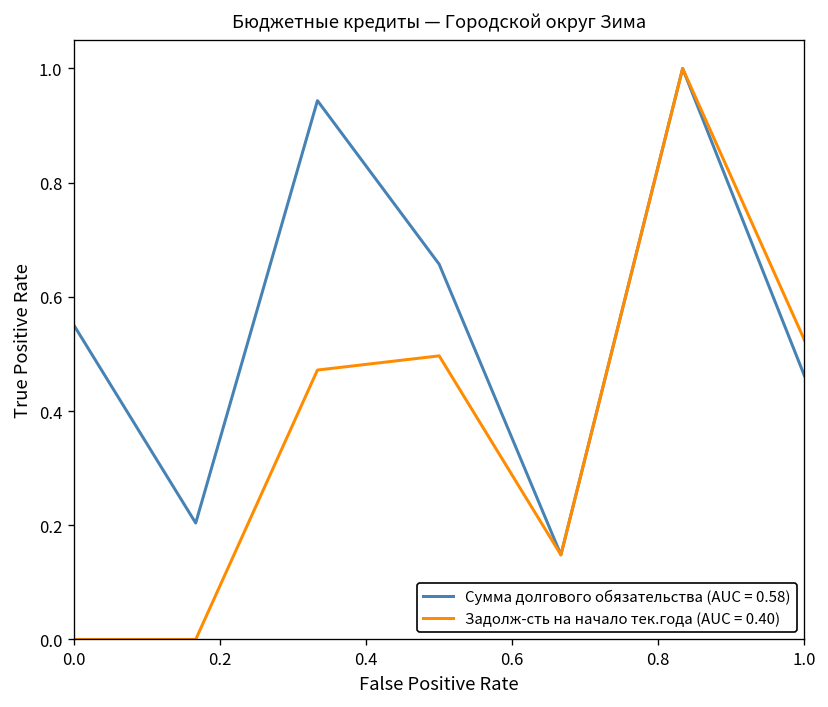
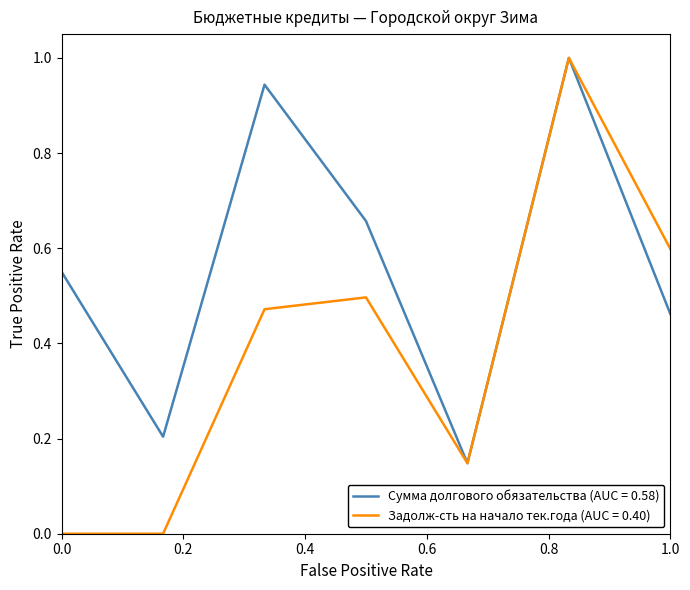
  {
    "Сумма долгового обязательства (AUC = 0.58)": {
      "0.0": 0.55,
      "1.0": 0.46
    },
    "Задолж-сть на начало тек.года (AUC = 0.40)": {
      "0.0": 0.00,
-     "1.0": 0.52
+     "1.0": 0.60
    }
  }
